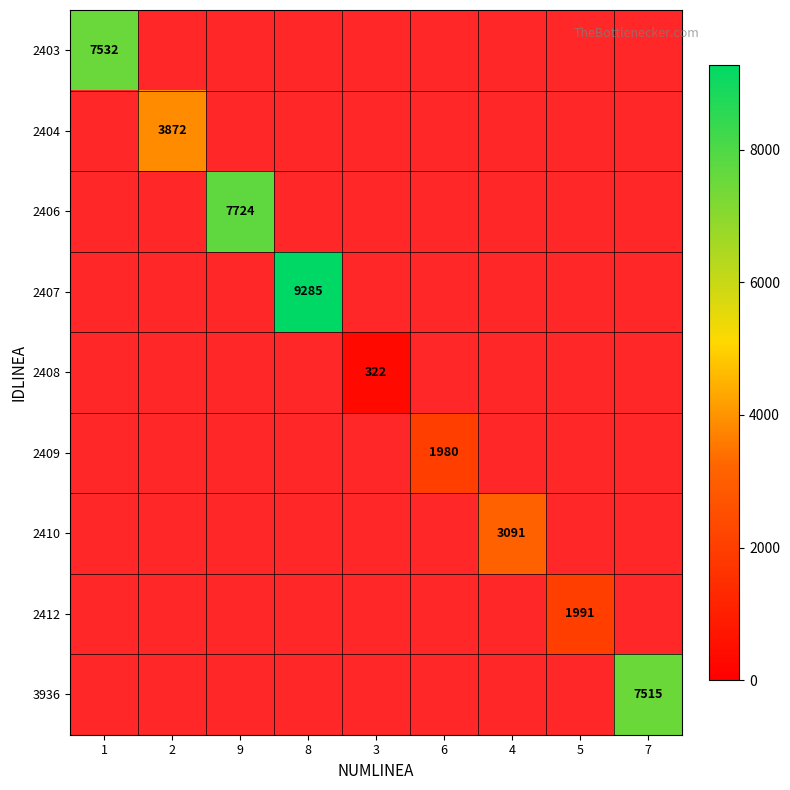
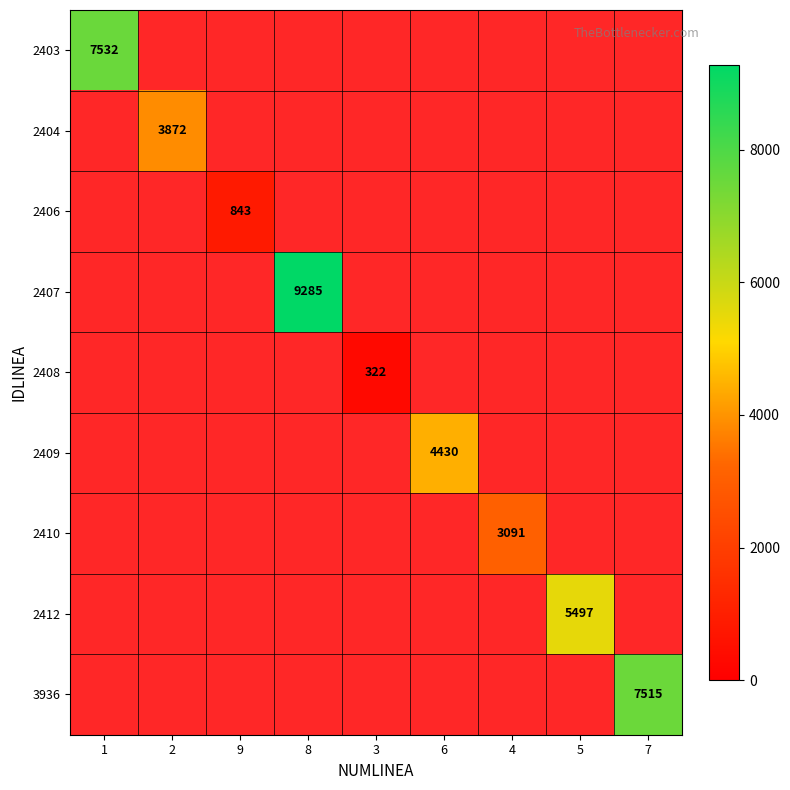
  {
    "2403": {
      "1": 7532
    },
    "2404": {
      "2": 3872
    },
    "2406": {
-     "9": 7724
+     "9": 843
    },
    "2407": {
      "8": 9285
    },
    "2408": {
      "3": 322
    },
    "2409": {
-     "6": 1980
+     "6": 4430
    },
    "2410": {
      "4": 3091
    },
    "2412": {
-     "5": 1991
+     "5": 5497
    },
    "3936": {
      "7": 7515
    }
  }
